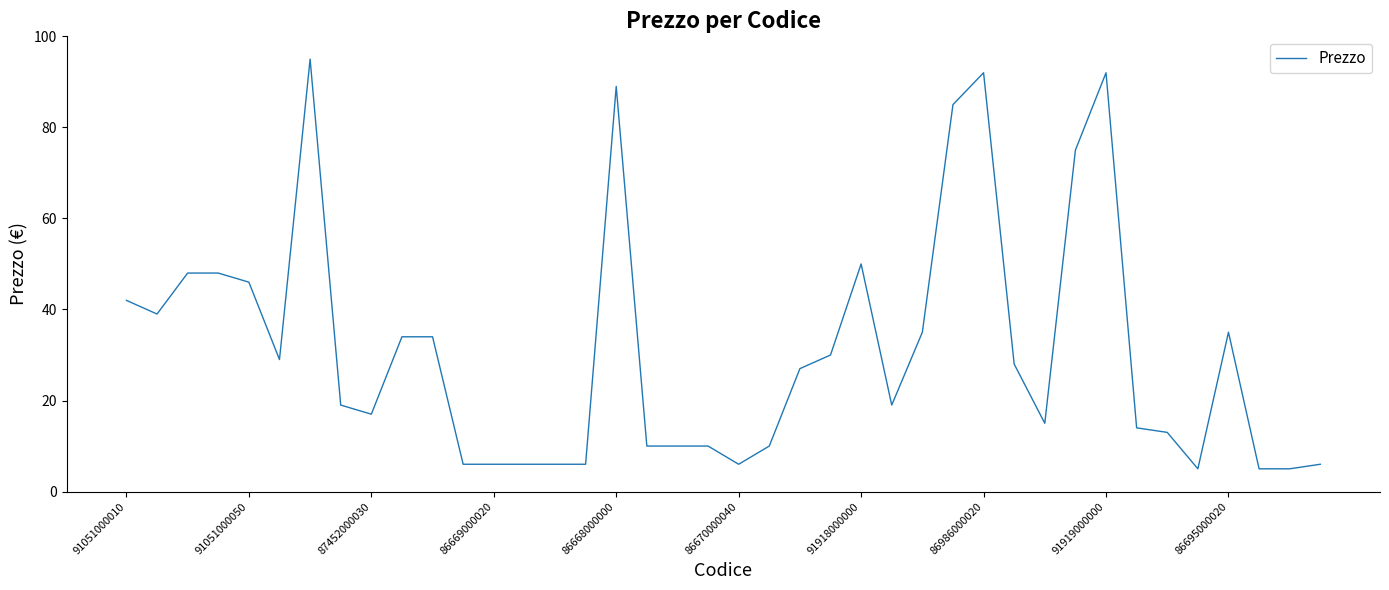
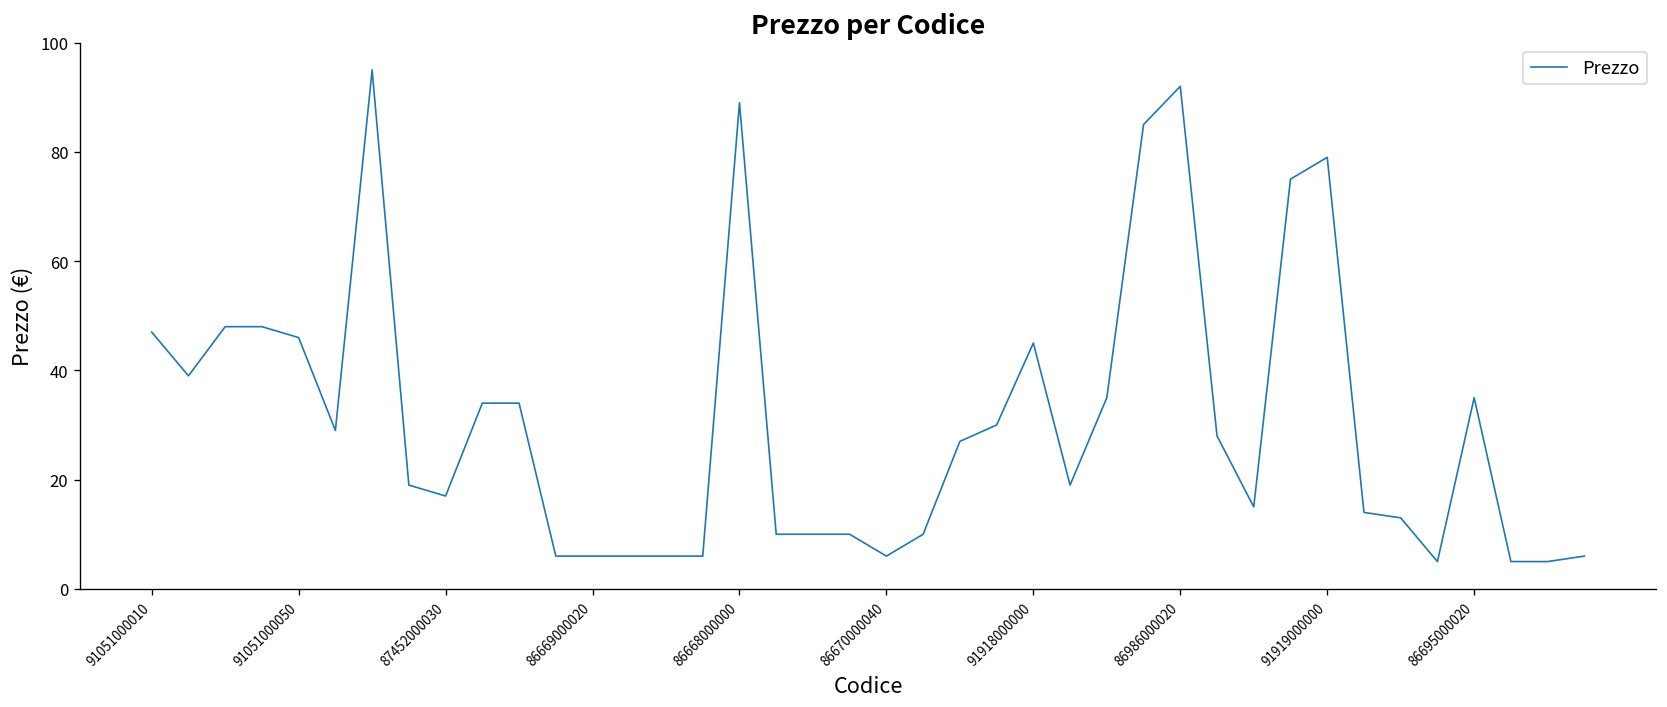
  {
-   "91051000010": 42,
+   "91051000010": 47,
    "91051000050": 46,
    "87452000030": 17,
    "86669000020": 6,
    "86668000000": 89,
    "86670000040": 6,
-   "91918000000": 50,
+   "91918000000": 45,
    "86986000020": 92,
-   "91919000000": 92,
+   "91919000000": 79,
    "86695000020": 35
  }
